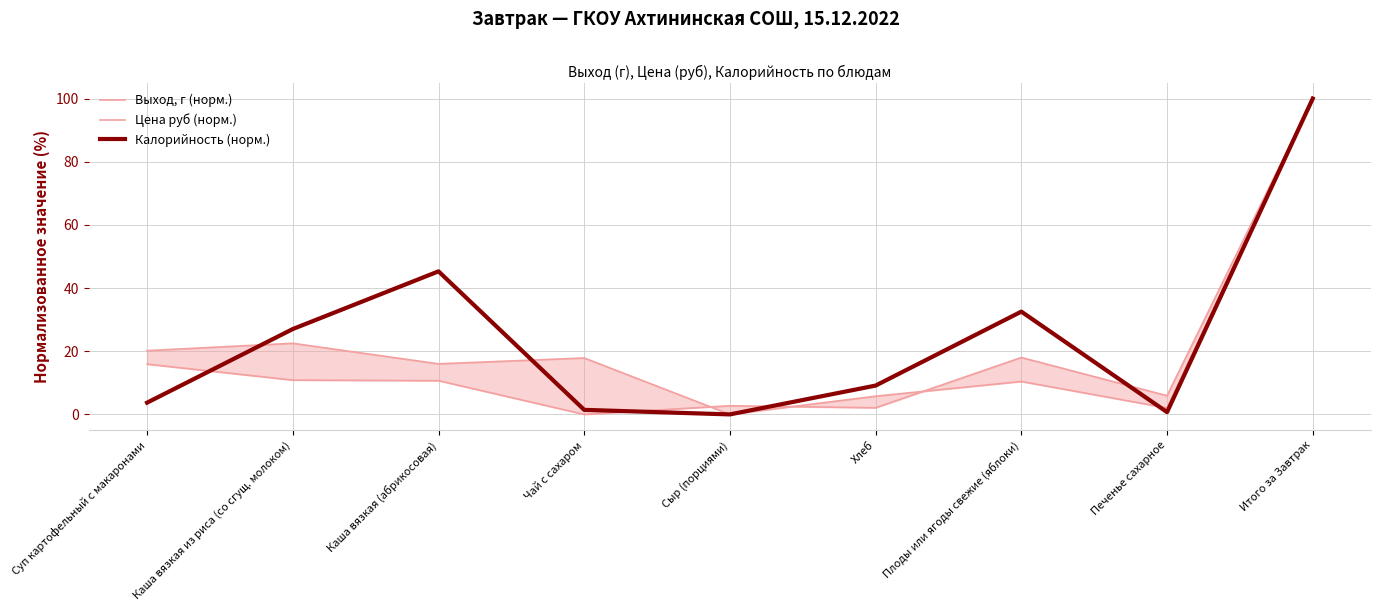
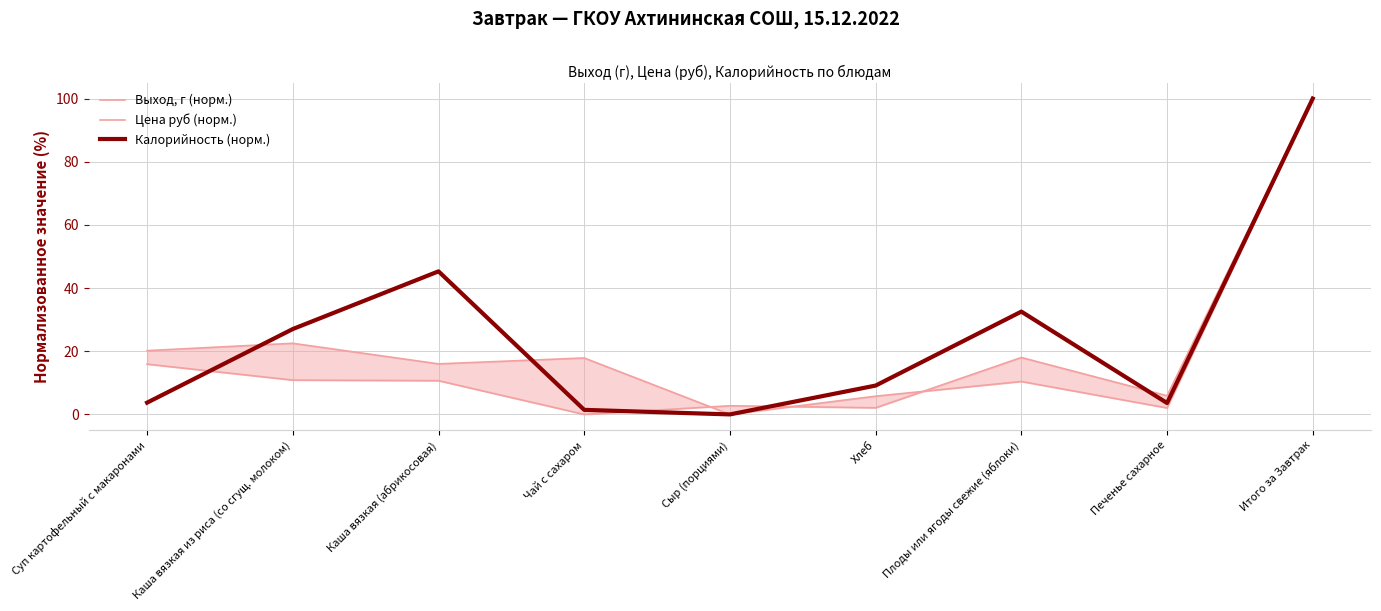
  {
    "Калорийность (норм.)": {
      "Суп картофельный с макаронами": 4,
      "Каша вязкая из риса (со сгущ. молоком)": 27,
      "Каша вязкая (абрикосовая)": 45,
      "Чай с сахаром": 1,
      "Хлеб": 9,
      "Плоды или ягоды свежие (яблоки)": 33,
-     "Печенье сахарное": 1
+     "Печенье сахарное": 4
    }
  }
